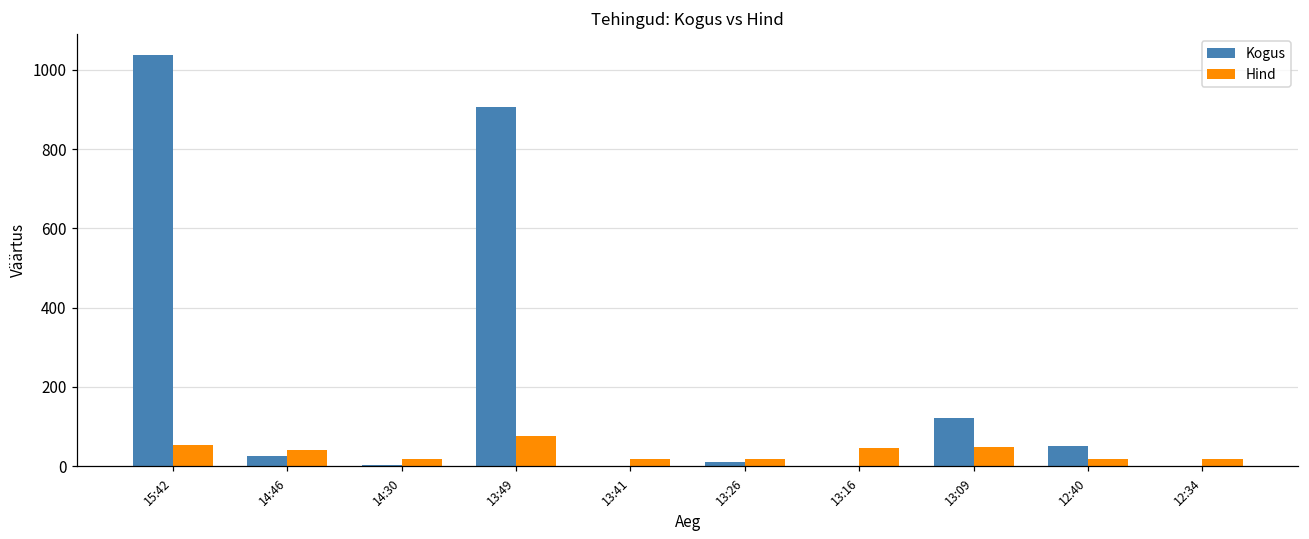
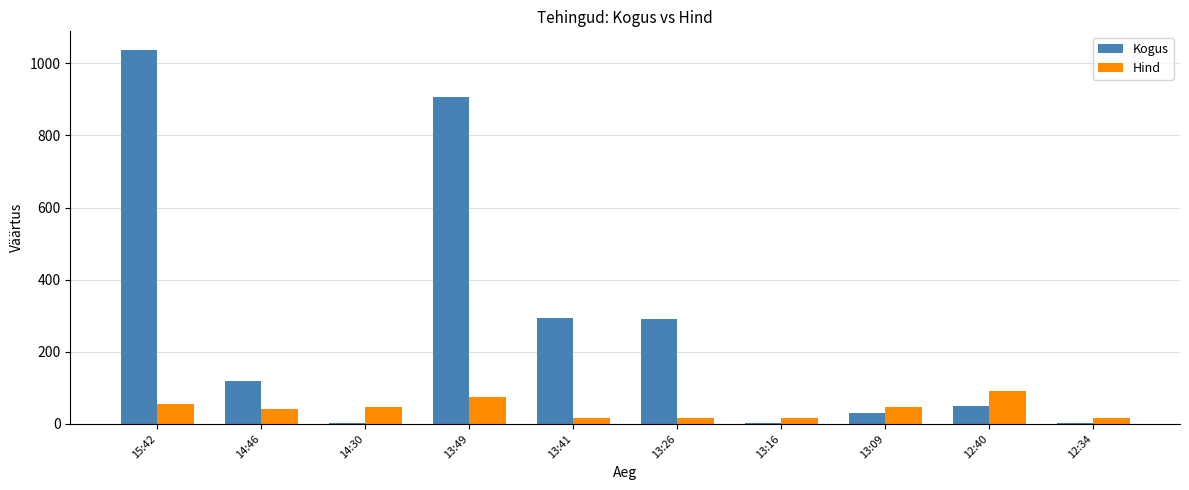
  {
    "Kogus": {
      "15:42": 1040,
-     "14:46": 30,
+     "14:46": 120,
      "13:49": 910,
-     "13:41": 0,
-     "13:26": 10,
-     "13:09": 120,
+     "13:41": 290,
+     "13:26": 290,
+     "13:09": 30,
      "12:40": 50
    },
    "Hind": {
      "15:42": 50,
      "14:46": 40,
-     "14:30": 20,
+     "14:30": 50,
      "13:49": 80,
      "13:41": 20,
      "13:26": 20,
-     "13:16": 50,
+     "13:16": 20,
      "13:09": 50,
-     "12:40": 20,
+     "12:40": 90,
      "12:34": 20
    }
  }
